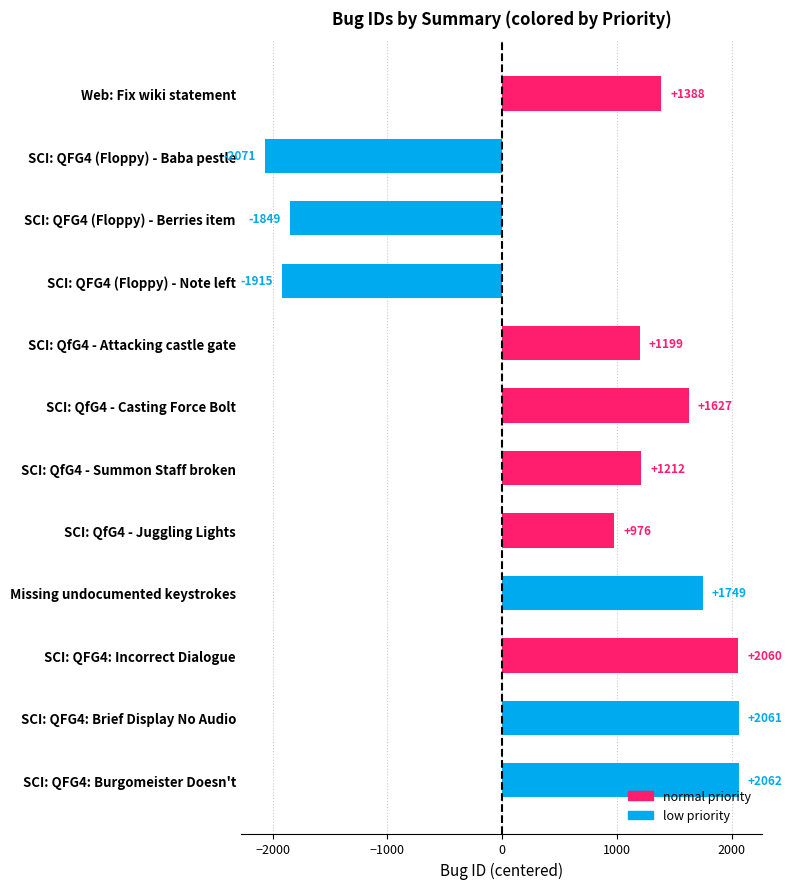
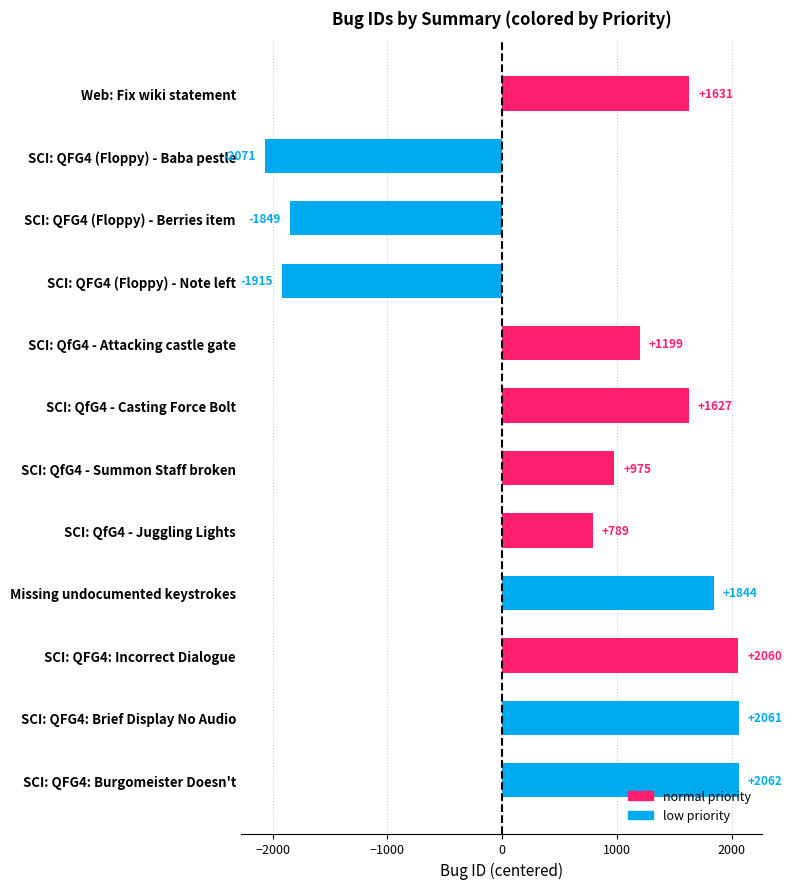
  {
-   "Web: Fix wiki statement": "+1388",
+   "Web: Fix wiki statement": "+1631",
    "SCI: QFG4 (Floppy) - Baba pestle": "-2071",
    "SCI: QFG4 (Floppy) - Berries item": "-1849",
    "SCI: QFG4 (Floppy) - Note left": "-1915",
    "SCI: QfG4 - Attacking castle gate": "+1199",
    "SCI: QfG4 - Casting Force Bolt": "+1627",
-   "SCI: QfG4 - Summon Staff broken": "+1212",
-   "SCI: QfG4 - Juggling Lights": "+976",
-   "Missing undocumented keystrokes": "+1749",
+   "SCI: QfG4 - Summon Staff broken": "+975",
+   "SCI: QfG4 - Juggling Lights": "+789",
+   "Missing undocumented keystrokes": "+1844",
    "SCI: QFG4: Incorrect Dialogue": "+2060",
    "SCI: QFG4: Brief Display No Audio": "+2061",
    "SCI: QFG4: Burgomeister Doesn't": "+2062"
  }
